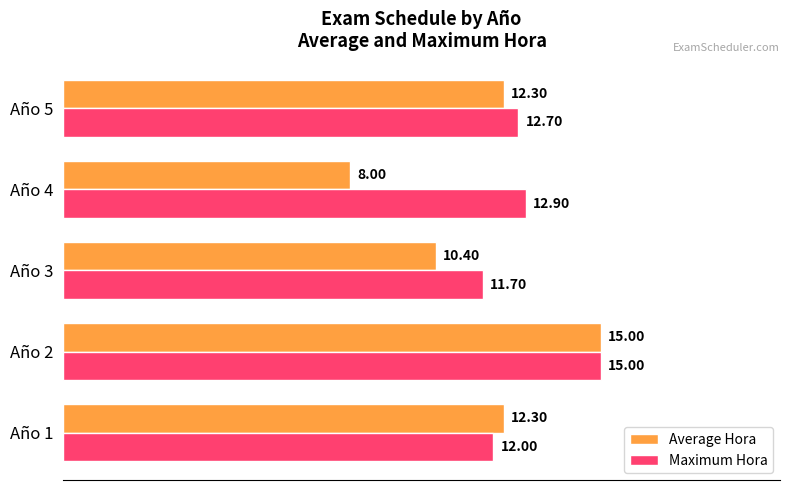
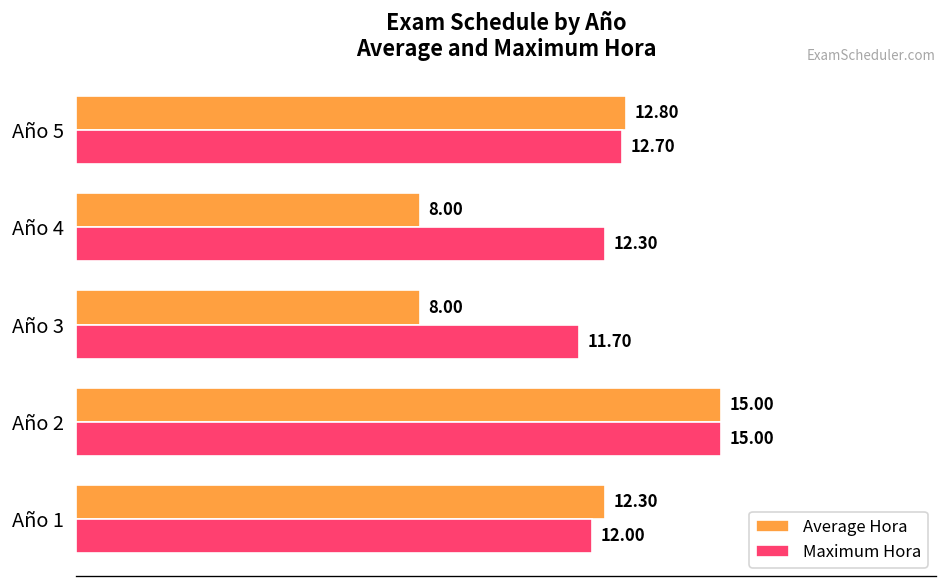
  {
    "Average Hora": {
-     "Año 5": 12.30,
+     "Año 5": 12.80,
      "Año 4": 8.00,
-     "Año 3": 10.40,
+     "Año 3": 8.00,
      "Año 2": 15.00,
      "Año 1": 12.30
    },
    "Maximum Hora": {
      "Año 5": 12.70,
-     "Año 4": 12.90,
+     "Año 4": 12.30,
      "Año 3": 11.70,
      "Año 2": 15.00,
      "Año 1": 12.00
    }
  }
